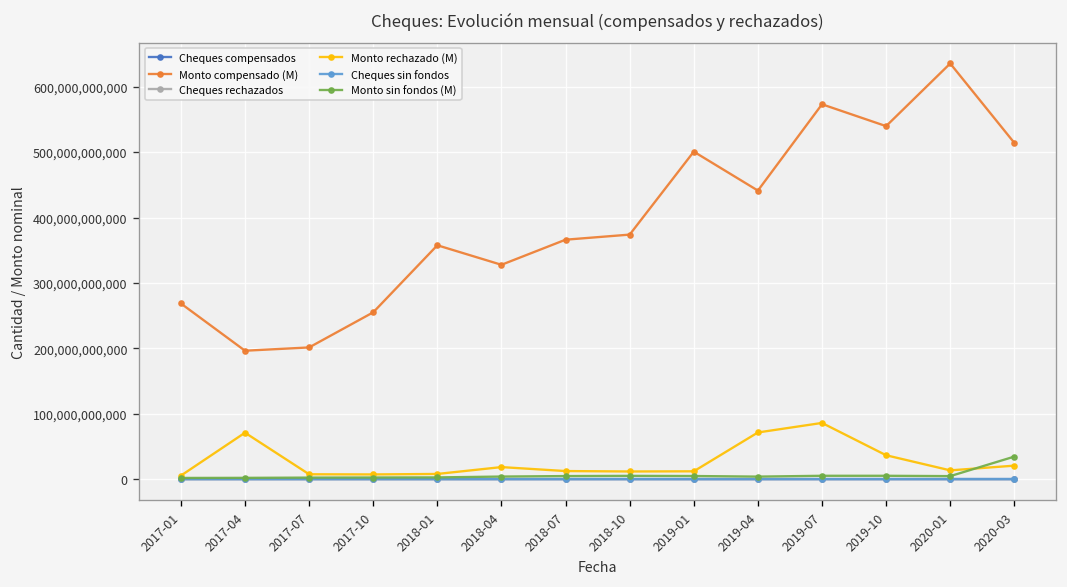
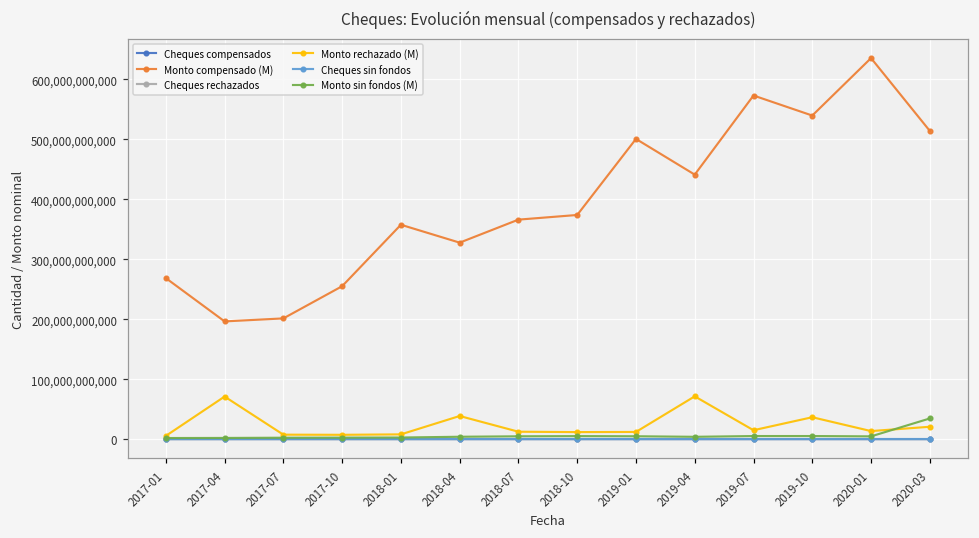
  {
    "Cheques sin fondos": {
      "2018-10": "0",
      "2019-01": "0",
      "2019-07": "0",
      "2019-10": "0",
      "2020-03": "0"
    },
    "Monto compensado (M)": {
      "2017-01": "270,000,000,000",
      "2017-04": "200,000,000,000",
      "2017-07": "200,000,000,000",
      "2017-10": "260,000,000,000",
      "2018-01": "360,000,000,000",
      "2018-04": "330,000,000,000",
      "2018-07": "370,000,000,000",
      "2018-10": "370,000,000,000",
      "2019-01": "500,000,000,000",
      "2019-04": "440,000,000,000",
      "2019-07": "570,000,000,000",
      "2019-10": "540,000,000,000",
      "2020-01": "640,000,000,000",
      "2020-03": "510,000,000,000"
    },
    "Monto rechazado (M)": {
      "2017-04": "70,000,000,000",
      "2017-07": "10,000,000,000",
      "2017-10": "10,000,000,000",
      "2018-01": "10,000,000,000",
-     "2018-04": "20,000,000,000",
+     "2018-04": "40,000,000,000",
      "2018-07": "10,000,000,000",
      "2018-10": "10,000,000,000",
      "2019-01": "10,000,000,000",
      "2019-04": "70,000,000,000",
-     "2019-07": "90,000,000,000",
+     "2019-07": "10,000,000,000",
      "2019-10": "40,000,000,000",
      "2020-01": "10,000,000,000",
      "2020-03": "20,000,000,000"
    },
    "Monto sin fondos (M)": {
      "2018-10": "10,000,000,000",
      "2019-01": "0",
      "2019-07": "10,000,000,000",
      "2019-10": "10,000,000,000",
      "2020-03": "30,000,000,000"
    }
  }
